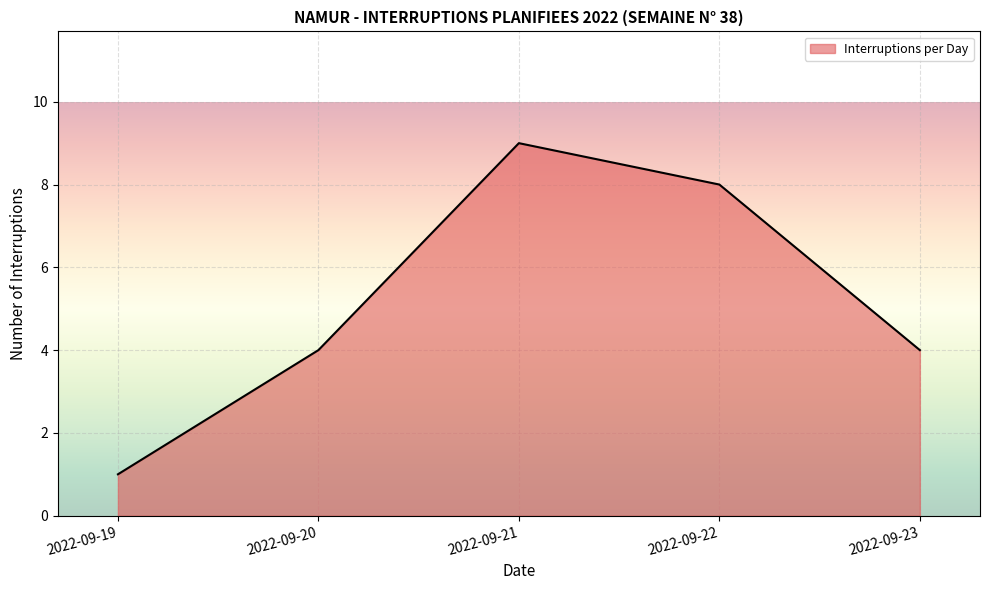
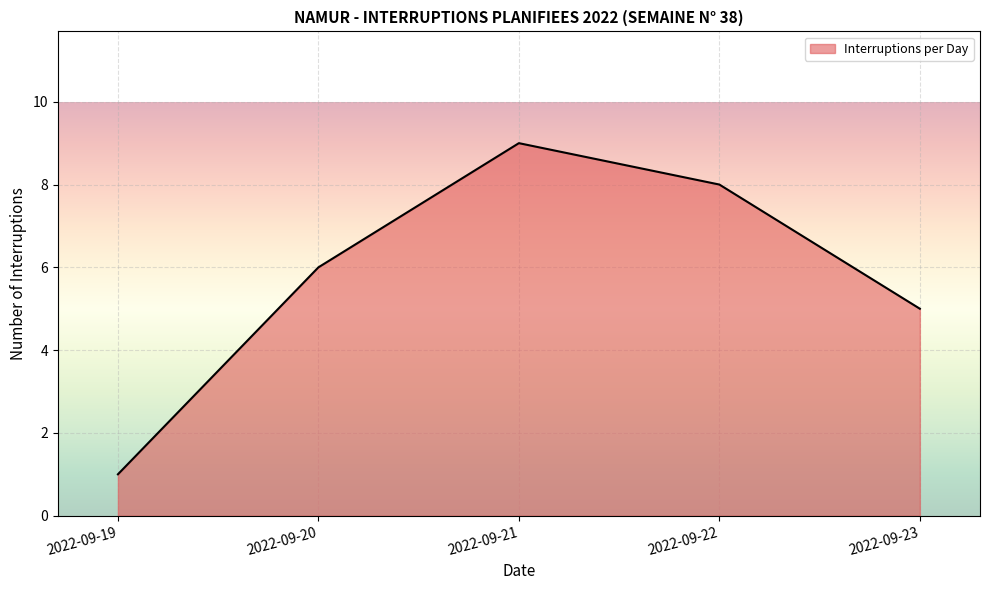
  {
    "2022-09-19": 1,
-   "2022-09-20": 4,
+   "2022-09-20": 6,
    "2022-09-21": 9,
    "2022-09-22": 8,
-   "2022-09-23": 4
+   "2022-09-23": 5
  }
